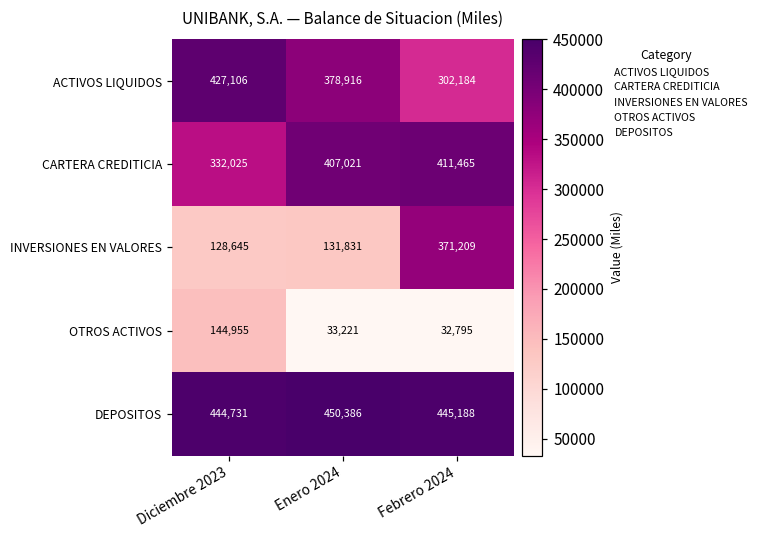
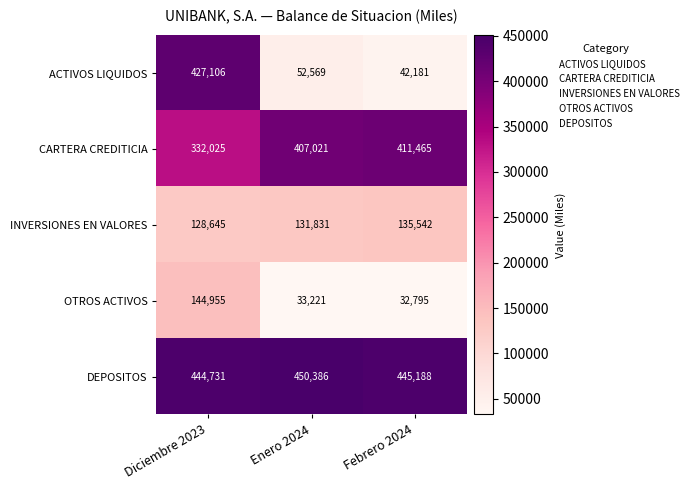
  {
    "ACTIVOS LIQUIDOS": {
      "Diciembre 2023": "427,106",
-     "Enero 2024": "378,916",
-     "Febrero 2024": "302,184"
+     "Enero 2024": "52,569",
+     "Febrero 2024": "42,181"
    },
    "CARTERA CREDITICIA": {
      "Diciembre 2023": "332,025",
      "Enero 2024": "407,021",
      "Febrero 2024": "411,465"
    },
    "INVERSIONES EN VALORES": {
      "Diciembre 2023": "128,645",
      "Enero 2024": "131,831",
-     "Febrero 2024": "371,209"
+     "Febrero 2024": "135,542"
    },
    "OTROS ACTIVOS": {
      "Diciembre 2023": "144,955",
      "Enero 2024": "33,221",
      "Febrero 2024": "32,795"
    },
    "DEPOSITOS": {
      "Diciembre 2023": "444,731",
      "Enero 2024": "450,386",
      "Febrero 2024": "445,188"
    }
  }
